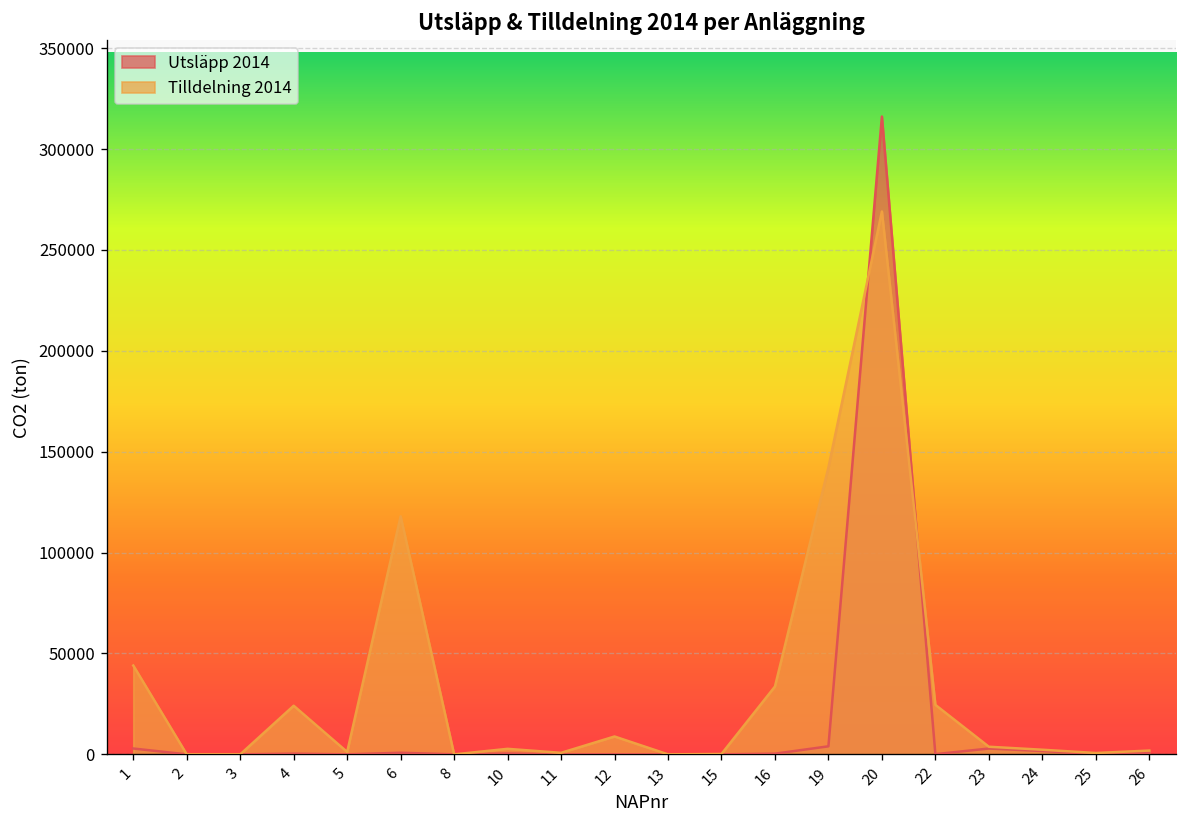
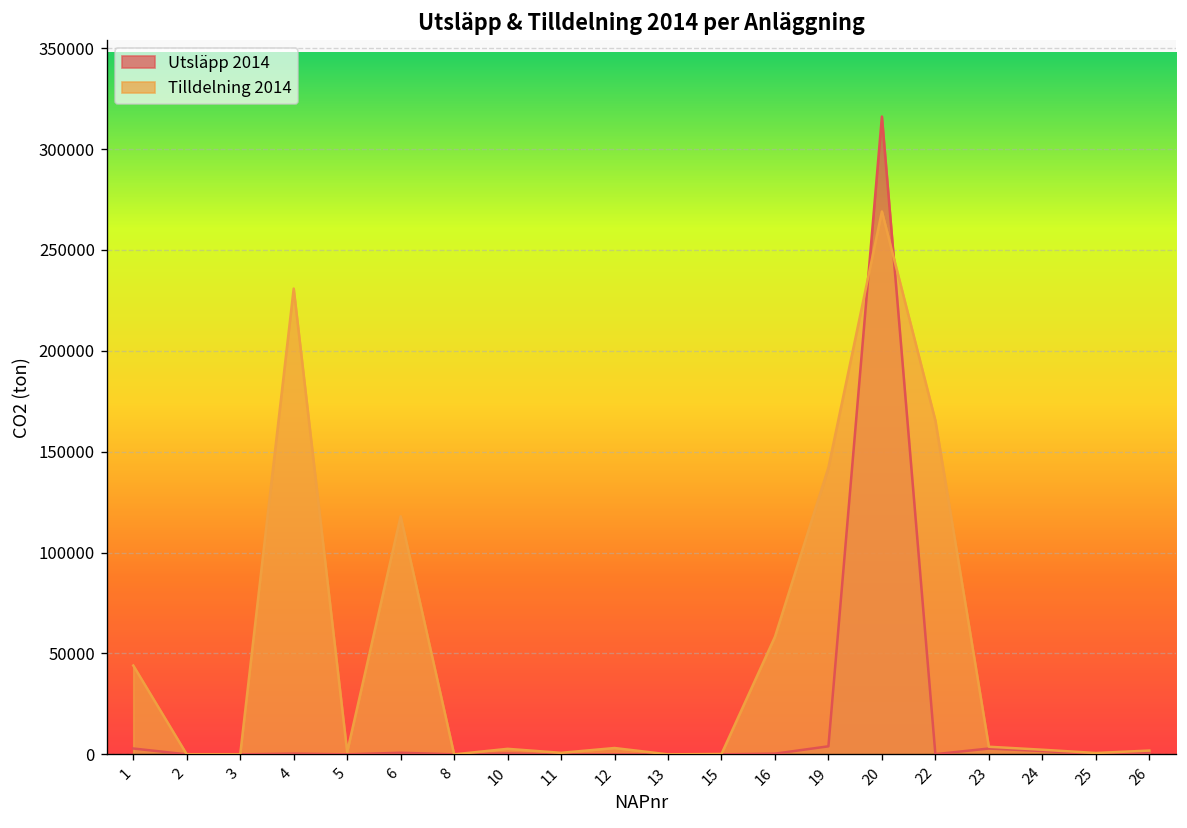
  {
    "Utsläpp 2014": {
      "1": 3000,
      "4": 0,
      "6": 1000,
      "10": 0,
      "12": 0,
      "16": 0,
      "19": 4000,
      "20": 316000,
      "22": 0
    },
    "Tilldelning 2014": {
      "1": 44000,
-     "4": 24000,
+     "4": 231000,
      "6": 118000,
      "10": 3000,
-     "12": 9000,
-     "16": 34000,
+     "12": 3000,
+     "16": 58000,
      "19": 142000,
      "20": 269000,
-     "22": 25000
+     "22": 165000
    }
  }
